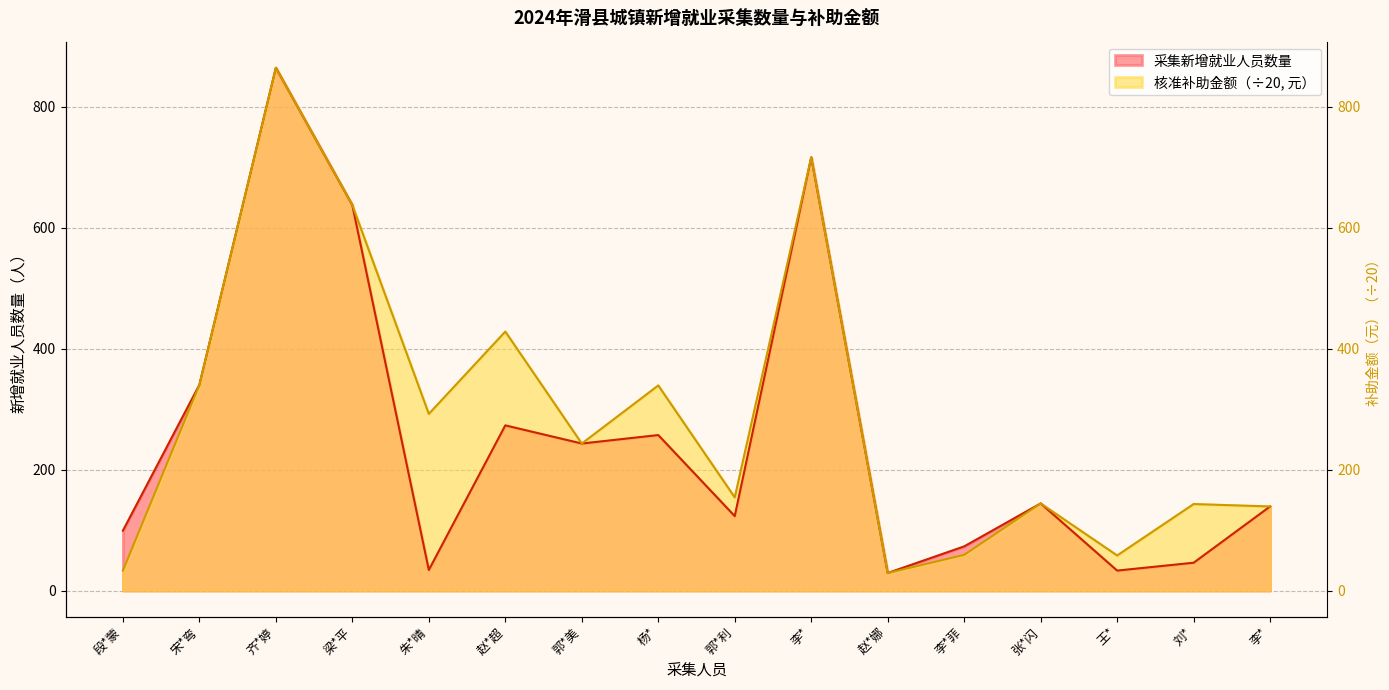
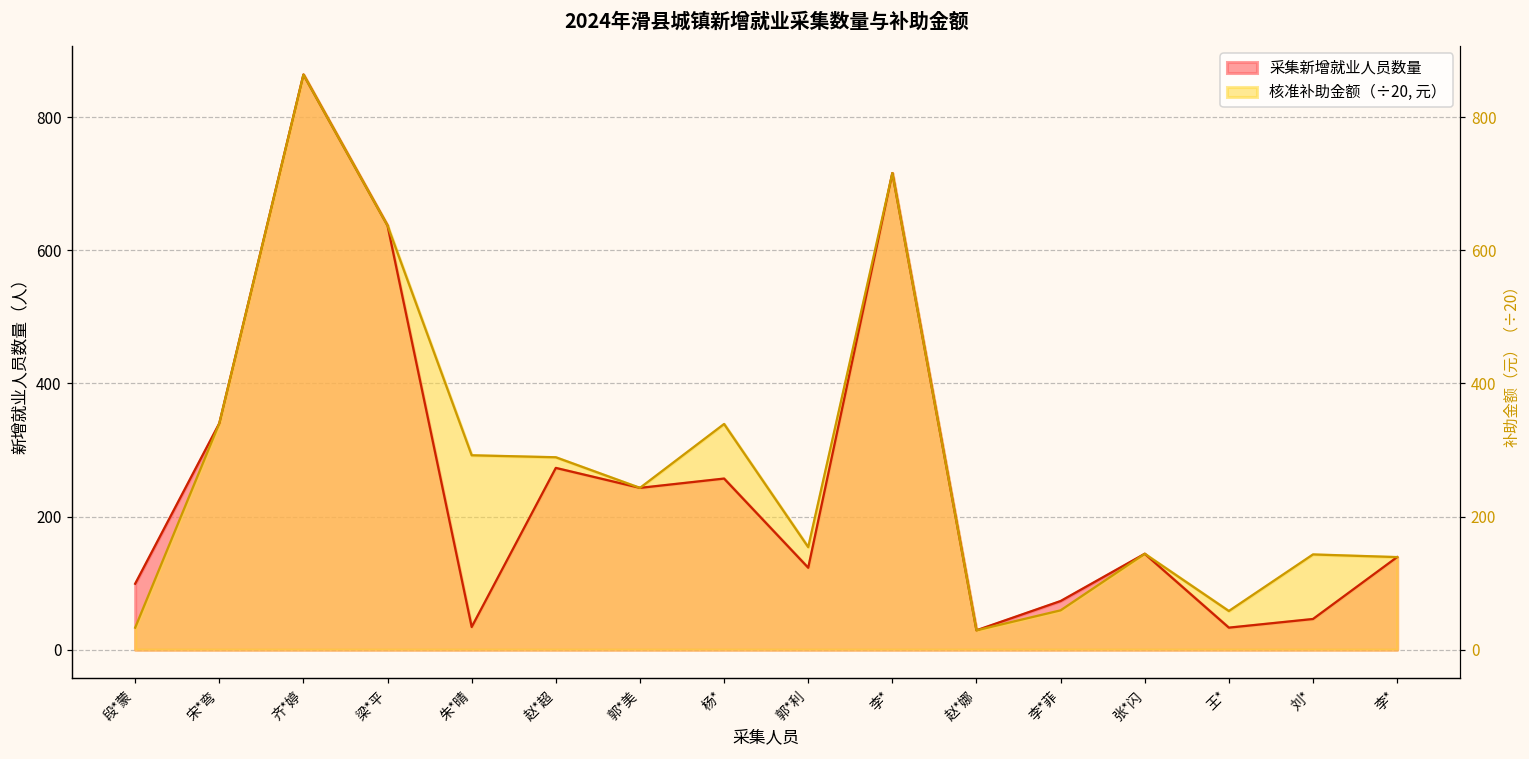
  {
    "采集新增就业人员数量": {
      "段*蒙": 100,
      "朱*晴": 30,
      "赵*超": 270,
      "杨*": 260,
      "郭*利": 120,
      "李*菲": 70,
      "王*": 30,
      "刘*": 50
    },
    "核准补助金额（÷20, 元）": {
      "段*蒙": 30,
      "朱*晴": 290,
-     "赵*超": 430,
+     "赵*超": 290,
      "杨*": 340,
      "郭*利": 150,
      "李*菲": 60,
      "王*": 60,
      "刘*": 140
    }
  }
